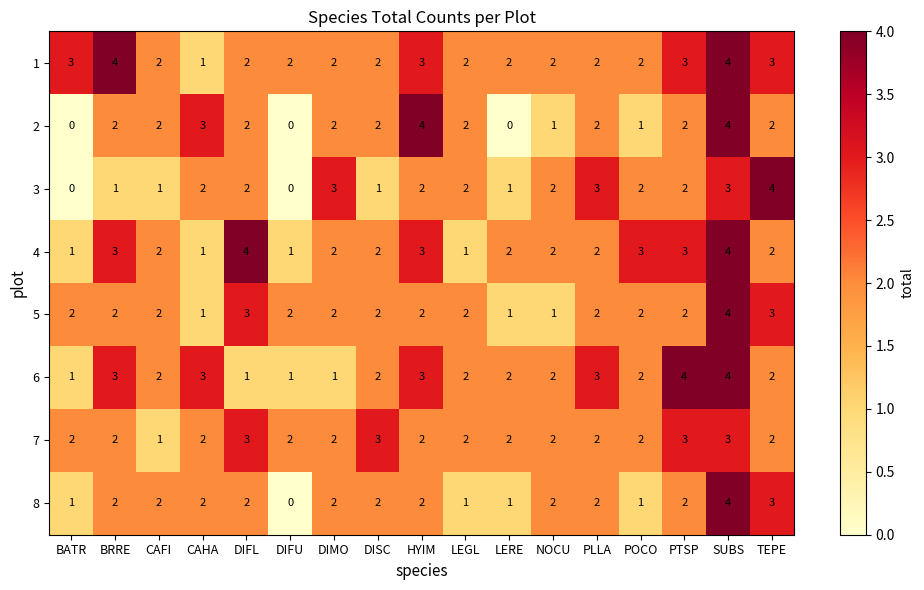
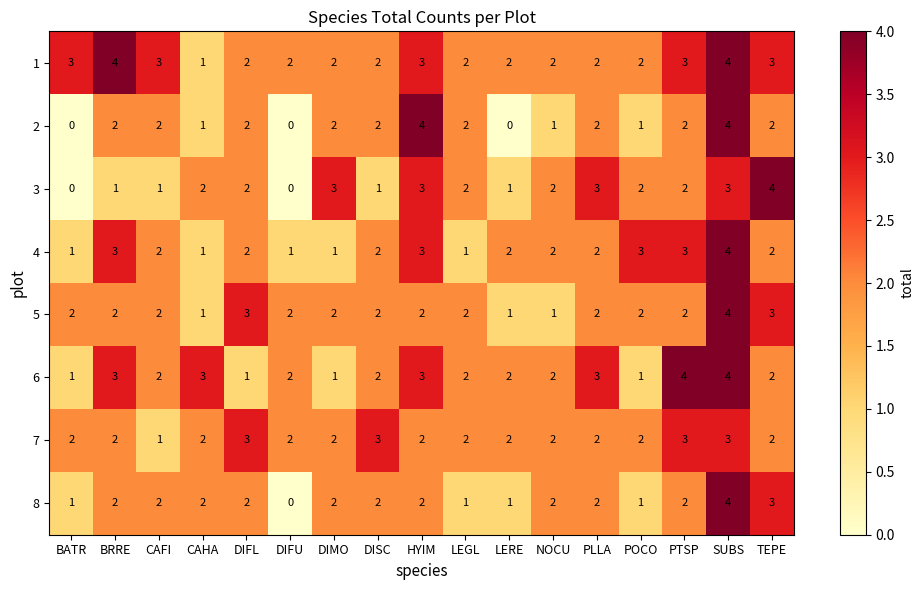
  {
    "1": {
      "BATR": 3,
      "BRRE": 4,
-     "CAFI": 2,
+     "CAFI": 3,
      "CAHA": 1,
      "DIFL": 2,
      "DIFU": 2,
      "DIMO": 2,
      "DISC": 2,
      "HYIM": 3,
      "LEGL": 2,
      "LERE": 2,
      "NOCU": 2,
      "PLLA": 2,
      "POCO": 2,
      "PTSP": 3,
      "SUBS": 4,
      "TEPE": 3
    },
    "2": {
      "BATR": 0,
      "BRRE": 2,
      "CAFI": 2,
-     "CAHA": 3,
+     "CAHA": 1,
      "DIFL": 2,
      "DIFU": 0,
      "DIMO": 2,
      "DISC": 2,
      "HYIM": 4,
      "LEGL": 2,
      "LERE": 0,
      "NOCU": 1,
      "PLLA": 2,
      "POCO": 1,
      "PTSP": 2,
      "SUBS": 4,
      "TEPE": 2
    },
    "3": {
      "BATR": 0,
      "BRRE": 1,
      "CAFI": 1,
      "CAHA": 2,
      "DIFL": 2,
      "DIFU": 0,
      "DIMO": 3,
      "DISC": 1,
-     "HYIM": 2,
+     "HYIM": 3,
      "LEGL": 2,
      "LERE": 1,
      "NOCU": 2,
      "PLLA": 3,
      "POCO": 2,
      "PTSP": 2,
      "SUBS": 3,
      "TEPE": 4
    },
    "4": {
      "BATR": 1,
      "BRRE": 3,
      "CAFI": 2,
      "CAHA": 1,
-     "DIFL": 4,
+     "DIFL": 2,
      "DIFU": 1,
-     "DIMO": 2,
+     "DIMO": 1,
      "DISC": 2,
      "HYIM": 3,
      "LEGL": 1,
      "LERE": 2,
      "NOCU": 2,
      "PLLA": 2,
      "POCO": 3,
      "PTSP": 3,
      "SUBS": 4,
      "TEPE": 2
    },
    "5": {
      "BATR": 2,
      "BRRE": 2,
      "CAFI": 2,
      "CAHA": 1,
      "DIFL": 3,
      "DIFU": 2,
      "DIMO": 2,
      "DISC": 2,
      "HYIM": 2,
      "LEGL": 2,
      "LERE": 1,
      "NOCU": 1,
      "PLLA": 2,
      "POCO": 2,
      "PTSP": 2,
      "SUBS": 4,
      "TEPE": 3
    },
    "6": {
      "BATR": 1,
      "BRRE": 3,
      "CAFI": 2,
      "CAHA": 3,
      "DIFL": 1,
-     "DIFU": 1,
+     "DIFU": 2,
      "DIMO": 1,
      "DISC": 2,
      "HYIM": 3,
      "LEGL": 2,
      "LERE": 2,
      "NOCU": 2,
      "PLLA": 3,
-     "POCO": 2,
+     "POCO": 1,
      "PTSP": 4,
      "SUBS": 4,
      "TEPE": 2
    },
    "7": {
      "BATR": 2,
      "BRRE": 2,
      "CAFI": 1,
      "CAHA": 2,
      "DIFL": 3,
      "DIFU": 2,
      "DIMO": 2,
      "DISC": 3,
      "HYIM": 2,
      "LEGL": 2,
      "LERE": 2,
      "NOCU": 2,
      "PLLA": 2,
      "POCO": 2,
      "PTSP": 3,
      "SUBS": 3,
      "TEPE": 2
    },
    "8": {
      "BATR": 1,
      "BRRE": 2,
      "CAFI": 2,
      "CAHA": 2,
      "DIFL": 2,
      "DIFU": 0,
      "DIMO": 2,
      "DISC": 2,
      "HYIM": 2,
      "LEGL": 1,
      "LERE": 1,
      "NOCU": 2,
      "PLLA": 2,
      "POCO": 1,
      "PTSP": 2,
      "SUBS": 4,
      "TEPE": 3
    }
  }
